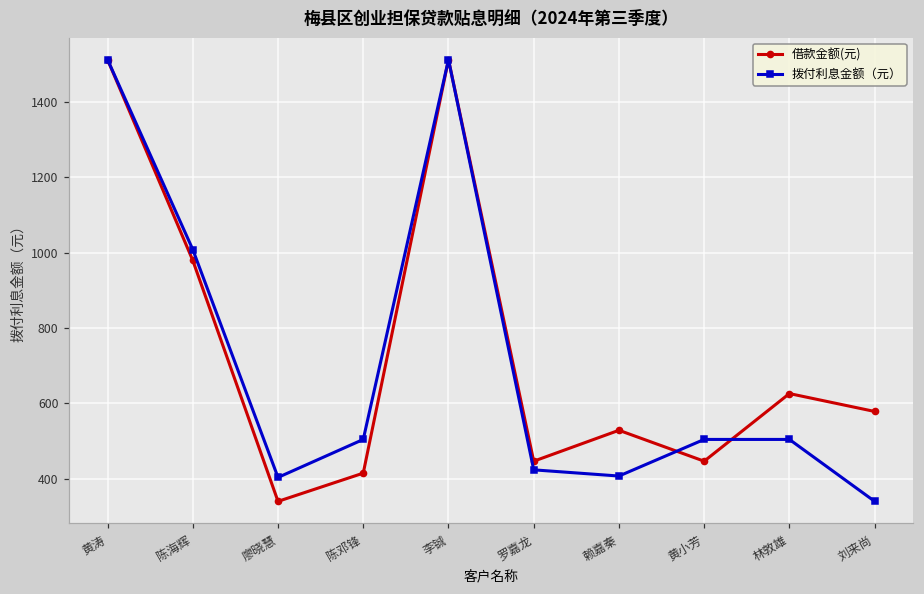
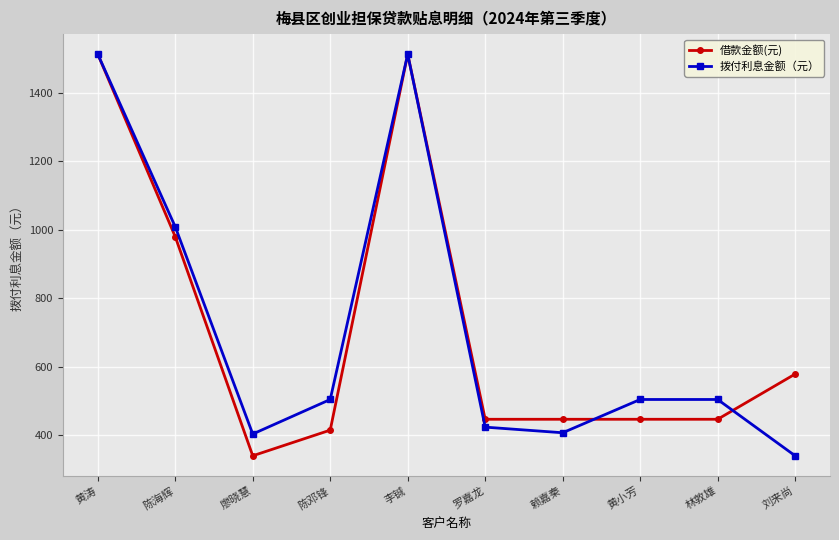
  {
    "借款金额(元)": {
      "陈海辉": 980,
      "廖晓慧": 340,
      "陈邓锋": 410,
      "罗嘉龙": 450,
-     "赖嘉秦": 530,
+     "赖嘉秦": 450,
      "黄小芳": 450,
-     "林敦雄": 630,
+     "林敦雄": 450,
      "刘来尚": 580
    },
    "拨付利息金额（元）": {
      "陈海辉": 1010,
      "廖晓慧": 400,
      "陈邓锋": 500,
      "罗嘉龙": 420,
      "赖嘉秦": 410,
      "黄小芳": 500,
      "林敦雄": 500,
      "刘来尚": 340
    }
  }
